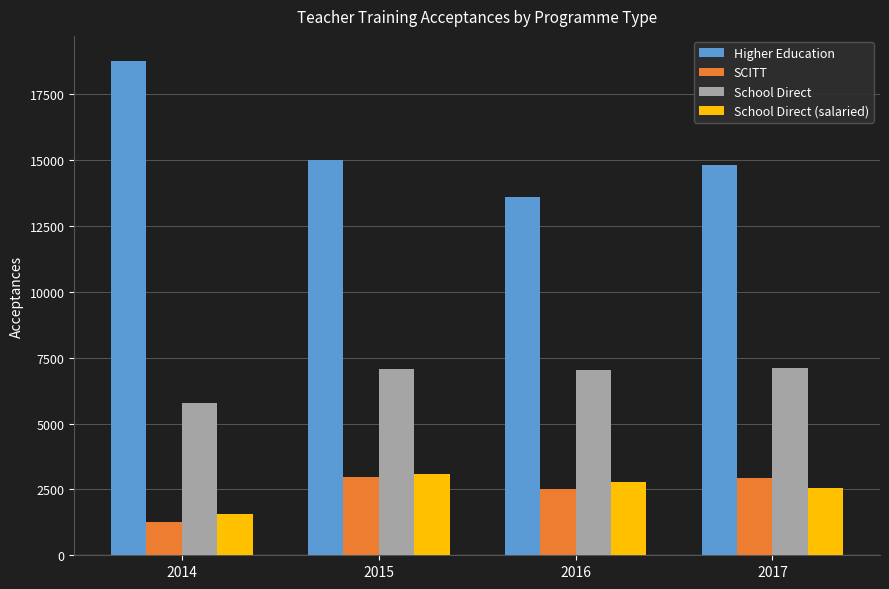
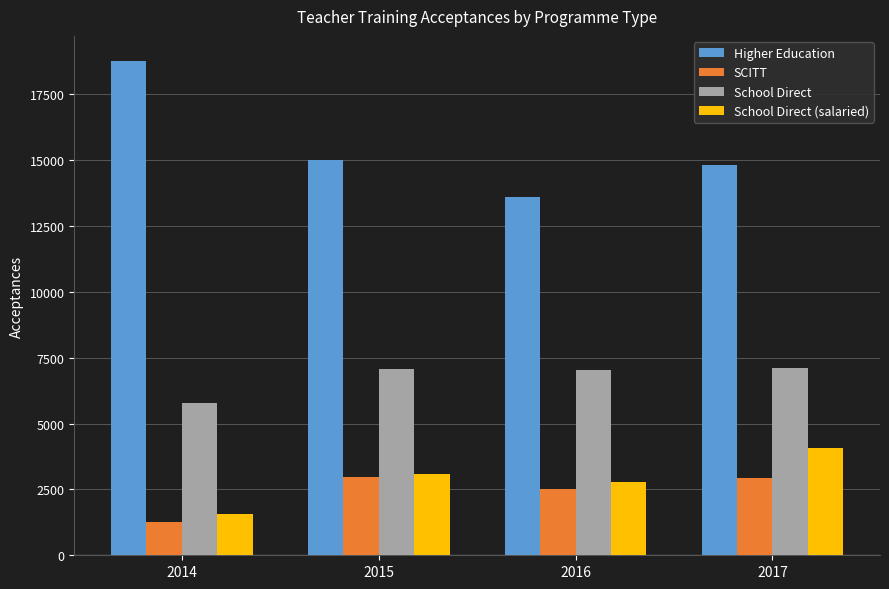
  {
    "Higher Education": {
      "2014": 18800,
      "2015": 15000,
      "2016": 13600,
      "2017": 14800
    },
    "SCITT": {
      "2014": 1300,
      "2015": 3000,
      "2016": 2500,
      "2017": 2900
    },
    "School Direct": {
      "2014": 5800,
      "2015": 7100,
      "2016": 7000,
      "2017": 7100
    },
    "School Direct (salaried)": {
      "2014": 1600,
      "2015": 3100,
      "2016": 2800,
-     "2017": 2600
+     "2017": 4100
    }
  }
